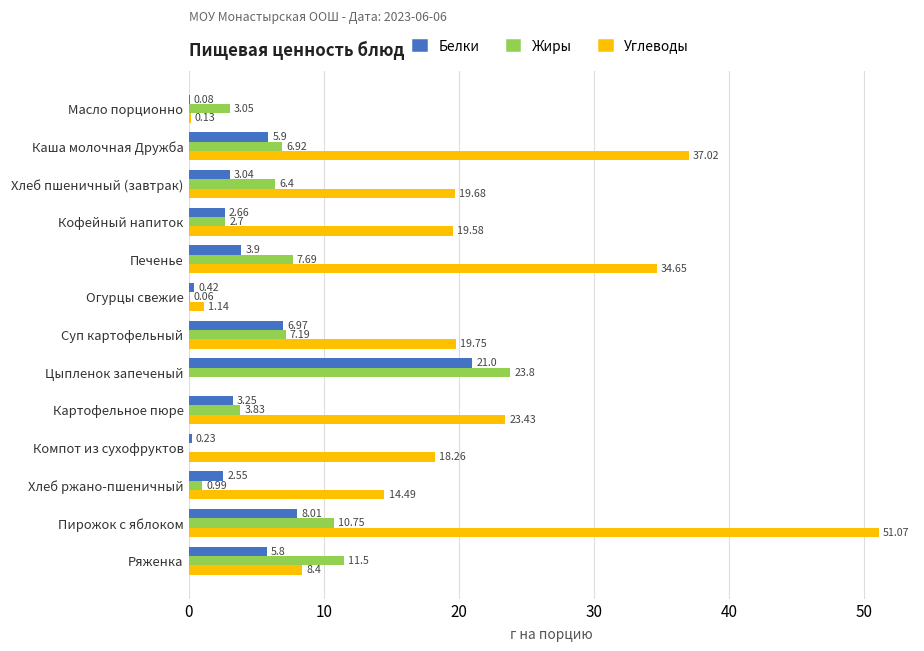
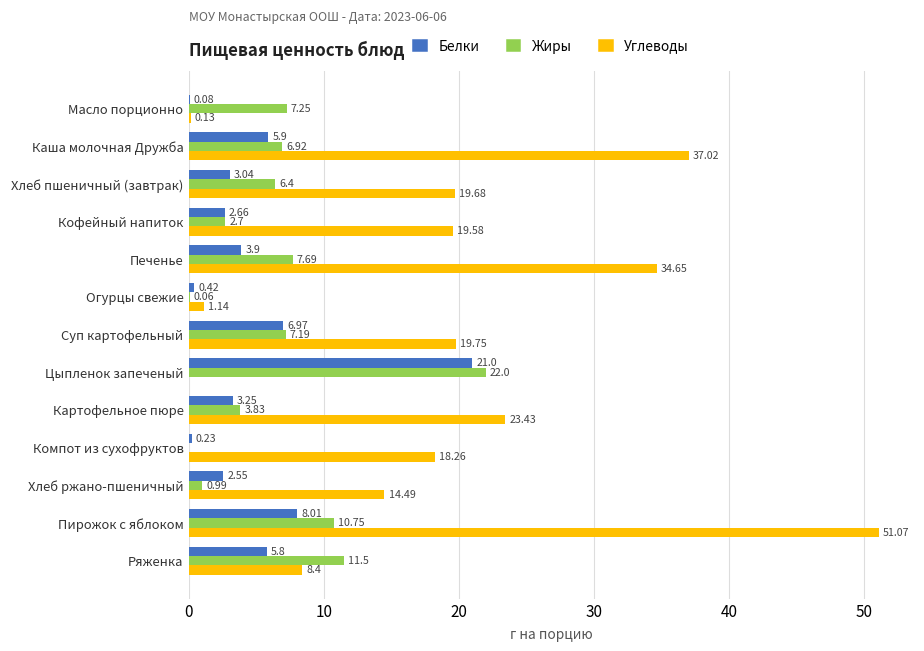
  {
    "Белки": {
      "Масло порционно": 0.08,
      "Каша молочная Дружба": 5.9,
      "Хлеб пшеничный (завтрак)": 3.04,
      "Кофейный напиток": 2.66,
      "Печенье": 3.9,
      "Огурцы свежие": 0.42,
      "Суп картофельный": 6.97,
      "Цыпленок запеченый": 21.0,
      "Картофельное пюре": 3.25,
      "Компот из сухофруктов": 0.23,
      "Хлеб ржано-пшеничный": 2.55,
      "Пирожок с яблоком": 8.01,
      "Ряженка": 5.8
    },
    "Жиры": {
-     "Масло порционно": 3.05,
+     "Масло порционно": 7.25,
      "Каша молочная Дружба": 6.92,
      "Хлеб пшеничный (завтрак)": 6.4,
      "Кофейный напиток": 2.7,
      "Печенье": 7.69,
      "Огурцы свежие": 0.06,
      "Суп картофельный": 7.19,
-     "Цыпленок запеченый": 23.8,
+     "Цыпленок запеченый": 22.0,
      "Картофельное пюре": 3.83,
      "Хлеб ржано-пшеничный": 0.99,
      "Пирожок с яблоком": 10.75,
      "Ряженка": 11.5
    },
    "Углеводы": {
      "Масло порционно": 0.13,
      "Каша молочная Дружба": 37.02,
      "Хлеб пшеничный (завтрак)": 19.68,
      "Кофейный напиток": 19.58,
      "Печенье": 34.65,
      "Огурцы свежие": 1.14,
      "Суп картофельный": 19.75,
      "Картофельное пюре": 23.43,
      "Компот из сухофруктов": 18.26,
      "Хлеб ржано-пшеничный": 14.49,
      "Пирожок с яблоком": 51.07,
      "Ряженка": 8.4
    }
  }
